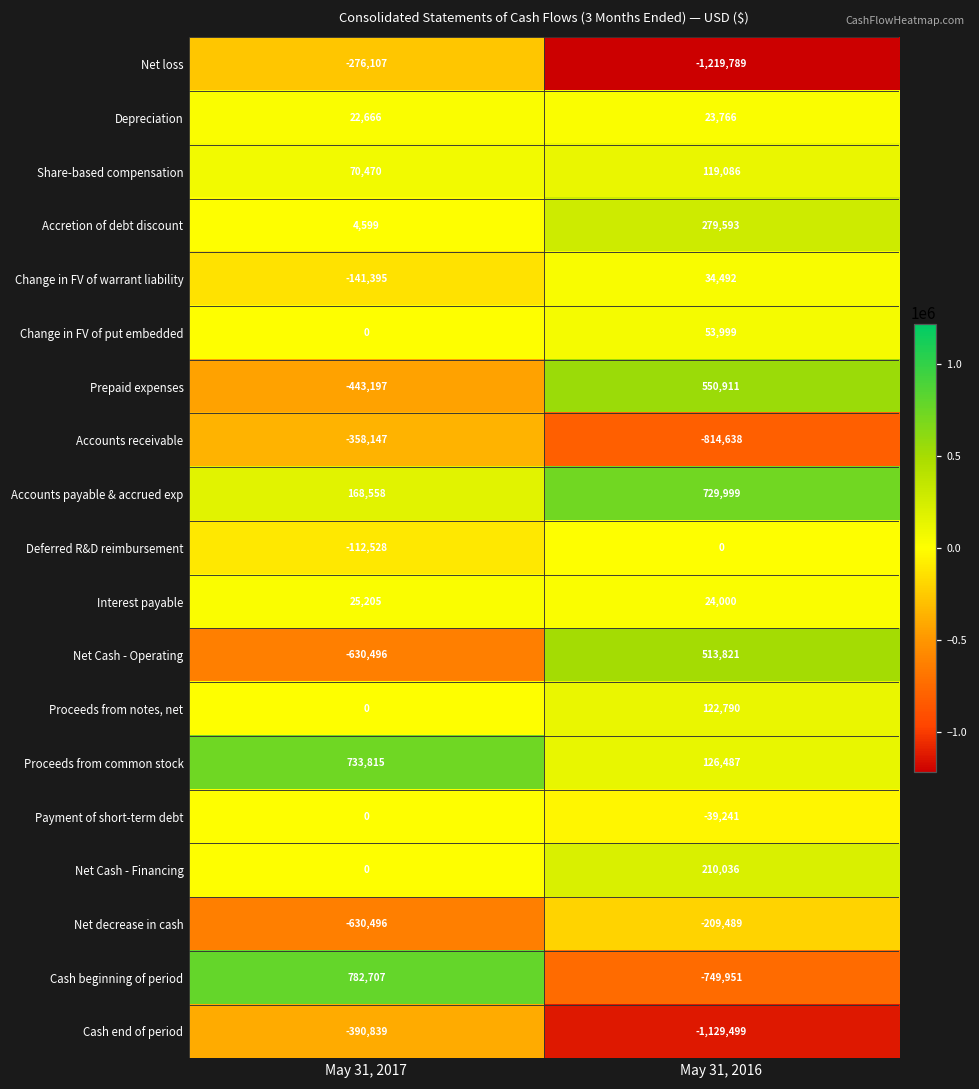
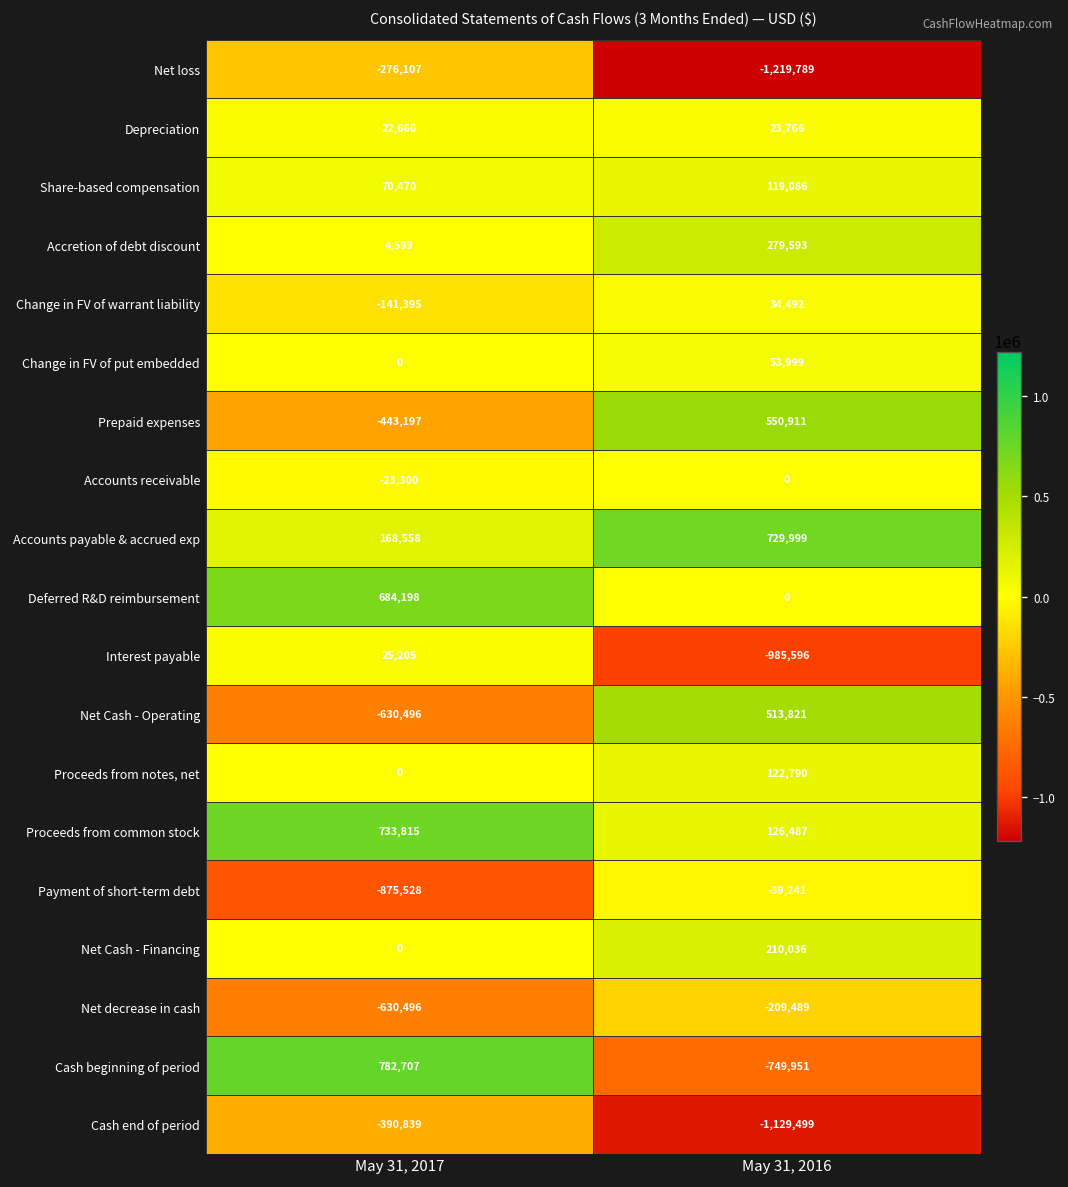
  {
    "Net loss": {
      "May 31, 2017": "-276,107",
      "May 31, 2016": "-1,219,789"
    },
    "Depreciation": {
      "May 31, 2017": "22,666",
      "May 31, 2016": "23,766"
    },
    "Share-based compensation": {
      "May 31, 2017": "70,470",
      "May 31, 2016": "119,086"
    },
    "Accretion of debt discount": {
      "May 31, 2017": "4,599",
      "May 31, 2016": "279,593"
    },
    "Change in FV of warrant liability": {
      "May 31, 2017": "-141,395",
      "May 31, 2016": "34,492"
    },
    "Change in FV of put embedded": {
      "May 31, 2017": "0",
      "May 31, 2016": "53,999"
    },
    "Prepaid expenses": {
      "May 31, 2017": "-443,197",
      "May 31, 2016": "550,911"
    },
    "Accounts receivable": {
-     "May 31, 2017": "-358,147",
-     "May 31, 2016": "-814,638"
+     "May 31, 2017": "-23,300",
+     "May 31, 2016": "0"
    },
    "Accounts payable & accrued exp": {
      "May 31, 2017": "168,558",
      "May 31, 2016": "729,999"
    },
    "Deferred R&D reimbursement": {
-     "May 31, 2017": "-112,528",
+     "May 31, 2017": "684,198",
      "May 31, 2016": "0"
    },
    "Interest payable": {
      "May 31, 2017": "25,205",
-     "May 31, 2016": "24,000"
+     "May 31, 2016": "-985,596"
    },
    "Net Cash - Operating": {
      "May 31, 2017": "-630,496",
      "May 31, 2016": "513,821"
    },
    "Proceeds from notes, net": {
      "May 31, 2017": "0",
      "May 31, 2016": "122,790"
    },
    "Proceeds from common stock": {
      "May 31, 2017": "733,815",
      "May 31, 2016": "126,487"
    },
    "Payment of short-term debt": {
-     "May 31, 2017": "0",
+     "May 31, 2017": "-875,528",
      "May 31, 2016": "-39,241"
    },
    "Net Cash - Financing": {
      "May 31, 2017": "0",
      "May 31, 2016": "210,036"
    },
    "Net decrease in cash": {
      "May 31, 2017": "-630,496",
      "May 31, 2016": "-209,489"
    },
    "Cash beginning of period": {
      "May 31, 2017": "782,707",
      "May 31, 2016": "-749,951"
    },
    "Cash end of period": {
      "May 31, 2017": "-390,839",
      "May 31, 2016": "-1,129,499"
    }
  }
